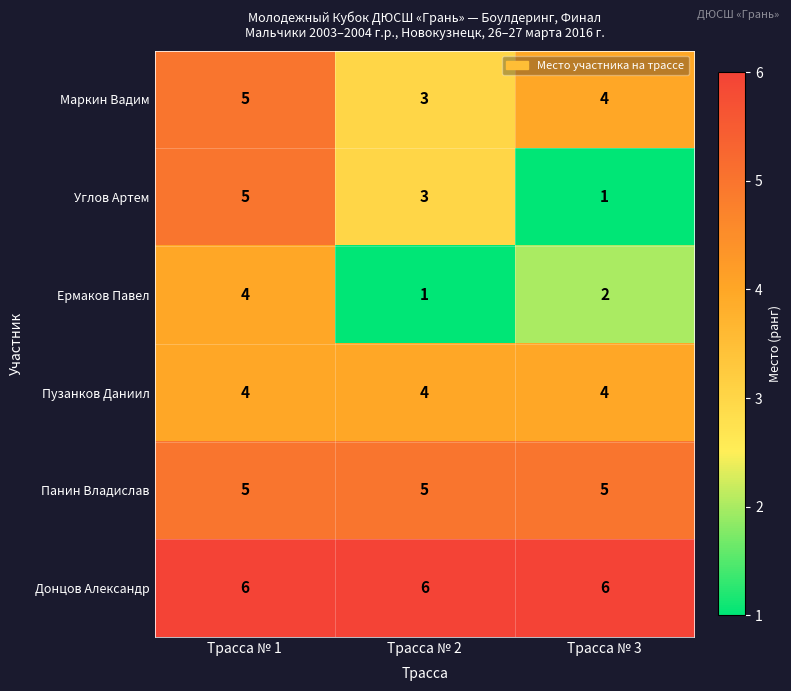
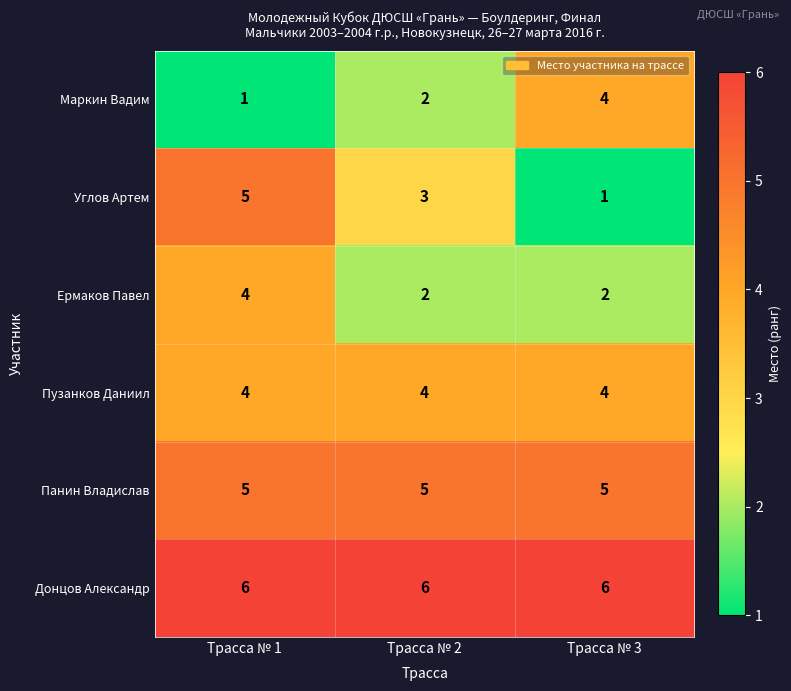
  {
    "Маркин Вадим": {
-     "Трасса № 1": 5,
-     "Трасса № 2": 3,
+     "Трасса № 1": 1,
+     "Трасса № 2": 2,
      "Трасса № 3": 4
    },
    "Углов Артем": {
      "Трасса № 1": 5,
      "Трасса № 2": 3,
      "Трасса № 3": 1
    },
    "Ермаков Павел": {
      "Трасса № 1": 4,
-     "Трасса № 2": 1,
+     "Трасса № 2": 2,
      "Трасса № 3": 2
    },
    "Пузанков Даниил": {
      "Трасса № 1": 4,
      "Трасса № 2": 4,
      "Трасса № 3": 4
    },
    "Панин Владислав": {
      "Трасса № 1": 5,
      "Трасса № 2": 5,
      "Трасса № 3": 5
    },
    "Донцов Александр": {
      "Трасса № 1": 6,
      "Трасса № 2": 6,
      "Трасса № 3": 6
    }
  }
